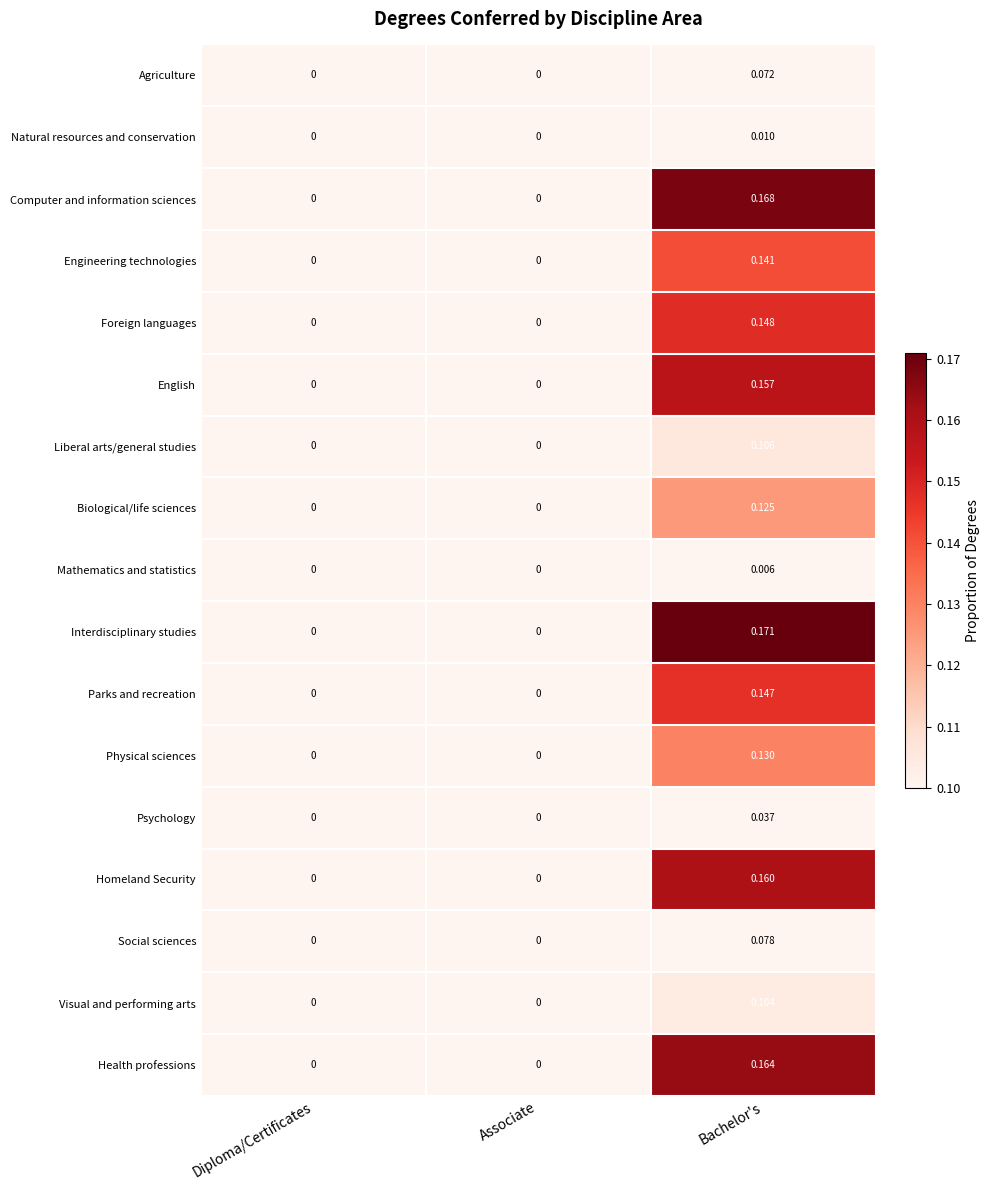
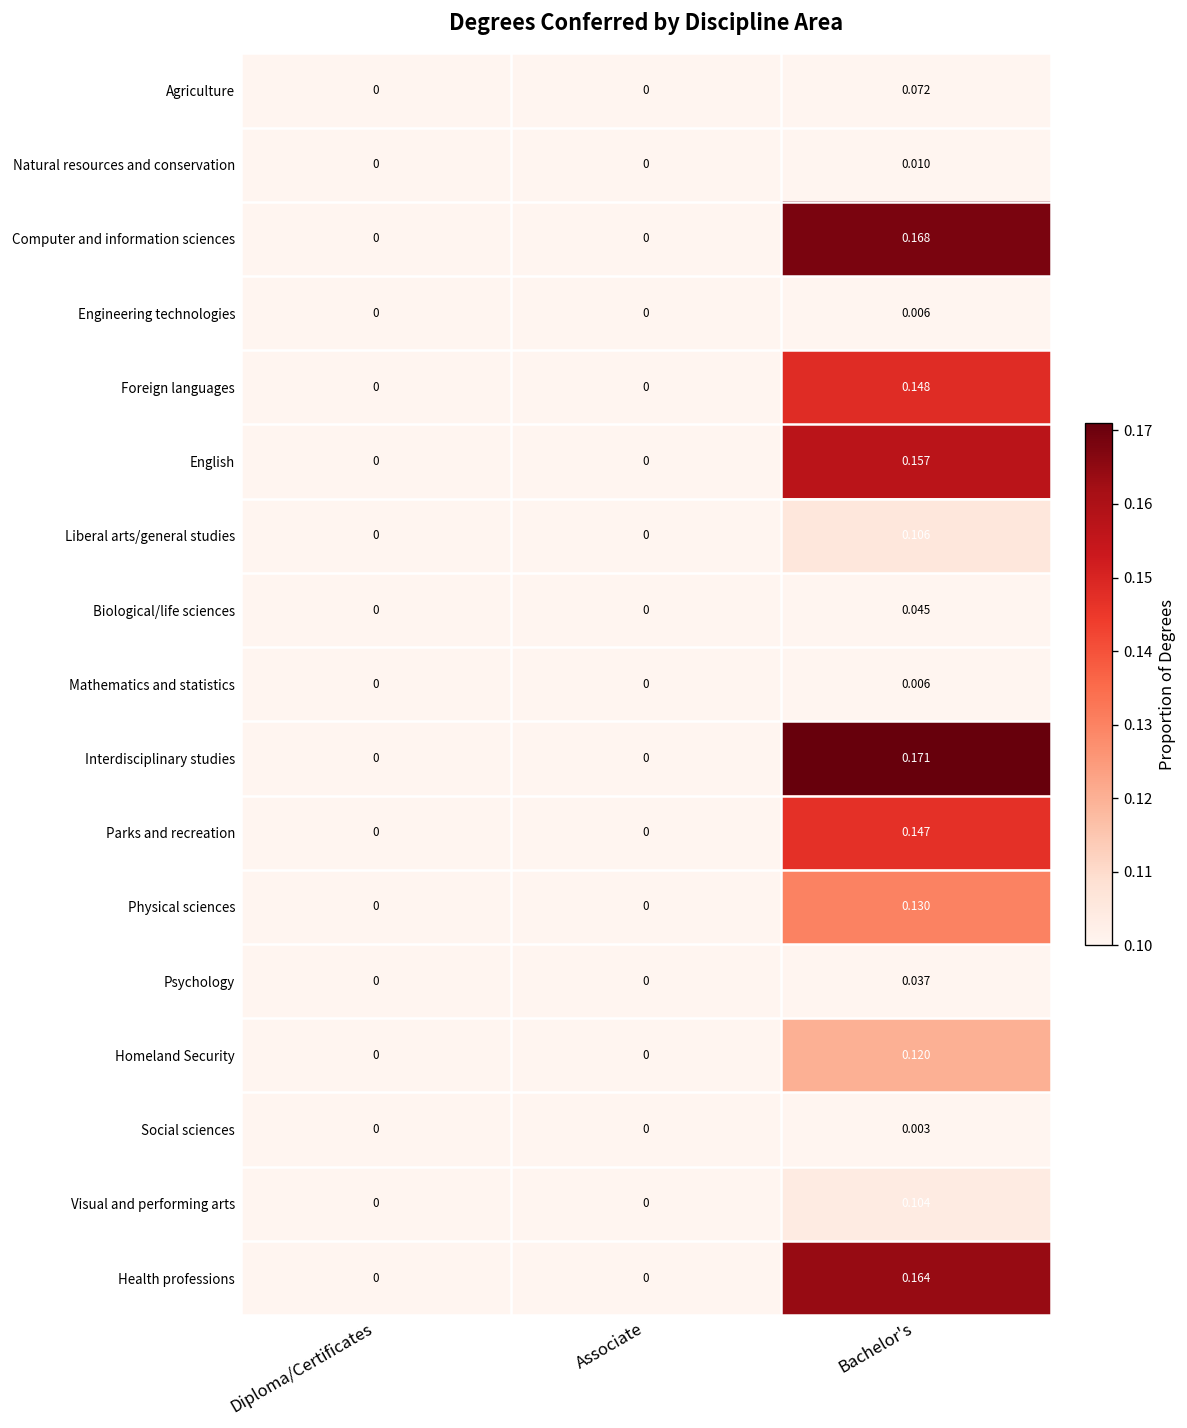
  {
    "Agriculture": {
      "Diploma/Certificates": 0,
      "Associate": 0,
      "Bachelor's": 0.072
    },
    "Natural resources and conservation": {
      "Diploma/Certificates": 0,
      "Associate": 0,
      "Bachelor's": 0.010
    },
    "Computer and information sciences": {
      "Diploma/Certificates": 0,
      "Associate": 0,
      "Bachelor's": 0.168
    },
    "Engineering technologies": {
      "Diploma/Certificates": 0,
      "Associate": 0,
-     "Bachelor's": 0.141
+     "Bachelor's": 0.006
    },
    "Foreign languages": {
      "Diploma/Certificates": 0,
      "Associate": 0,
      "Bachelor's": 0.148
    },
    "English": {
      "Diploma/Certificates": 0,
      "Associate": 0,
      "Bachelor's": 0.157
    },
    "Liberal arts/general studies": {
      "Diploma/Certificates": 0,
      "Associate": 0
    },
    "Biological/life sciences": {
      "Diploma/Certificates": 0,
      "Associate": 0,
-     "Bachelor's": 0.125
+     "Bachelor's": 0.045
    },
    "Mathematics and statistics": {
      "Diploma/Certificates": 0,
      "Associate": 0,
      "Bachelor's": 0.006
    },
    "Interdisciplinary studies": {
      "Diploma/Certificates": 0,
      "Associate": 0,
      "Bachelor's": 0.171
    },
    "Parks and recreation": {
      "Diploma/Certificates": 0,
      "Associate": 0,
      "Bachelor's": 0.147
    },
    "Physical sciences": {
      "Diploma/Certificates": 0,
      "Associate": 0,
      "Bachelor's": 0.130
    },
    "Psychology": {
      "Diploma/Certificates": 0,
      "Associate": 0,
      "Bachelor's": 0.037
    },
    "Homeland Security": {
      "Diploma/Certificates": 0,
      "Associate": 0,
-     "Bachelor's": 0.160
+     "Bachelor's": 0.120
    },
    "Social sciences": {
      "Diploma/Certificates": 0,
      "Associate": 0,
-     "Bachelor's": 0.078
+     "Bachelor's": 0.003
    },
    "Visual and performing arts": {
      "Diploma/Certificates": 0,
      "Associate": 0
    },
    "Health professions": {
      "Diploma/Certificates": 0,
      "Associate": 0,
      "Bachelor's": 0.164
    }
  }
